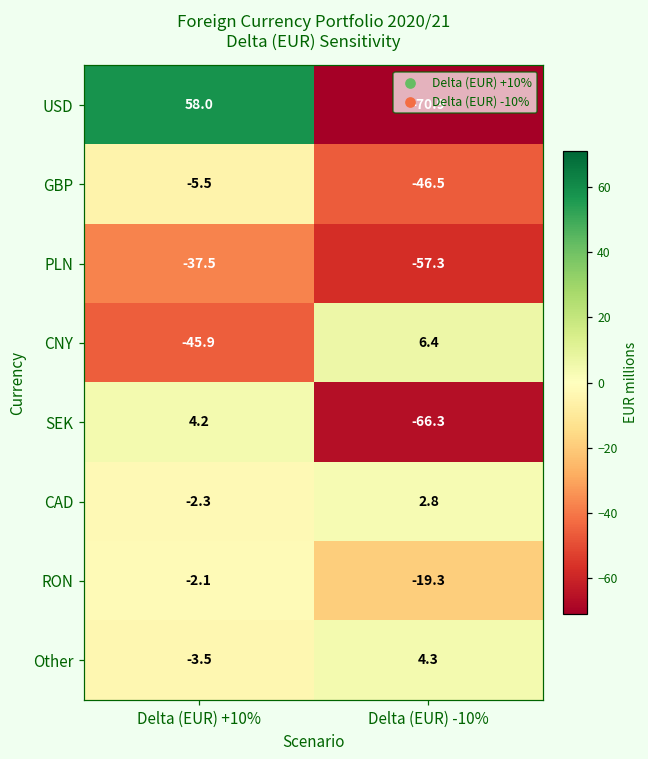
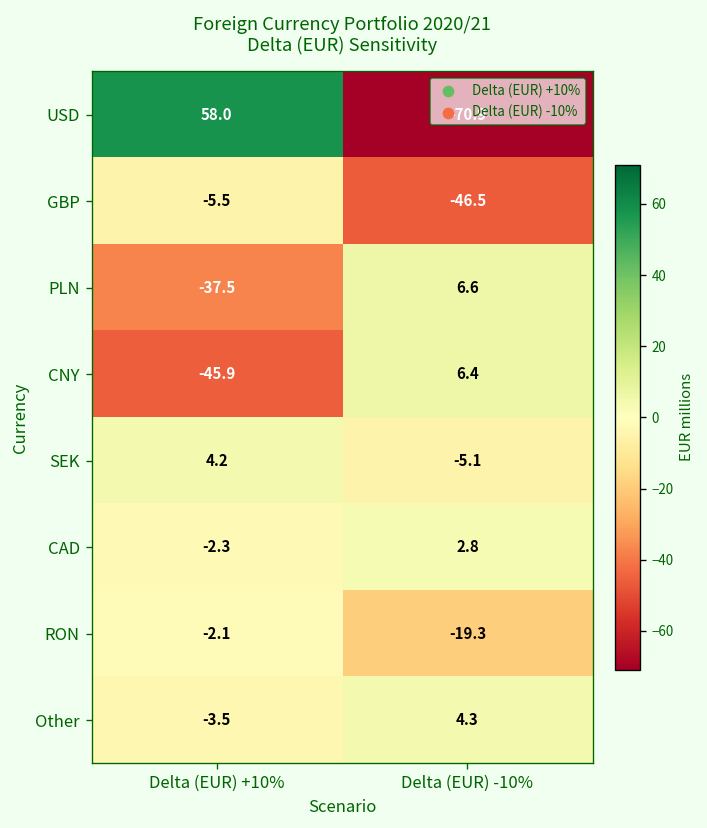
  {
    "USD": {
      "Delta (EUR) +10%": 58.0
    },
    "GBP": {
      "Delta (EUR) +10%": -5.5,
      "Delta (EUR) -10%": -46.5
    },
    "PLN": {
      "Delta (EUR) +10%": -37.5,
-     "Delta (EUR) -10%": -57.3
+     "Delta (EUR) -10%": 6.6
    },
    "CNY": {
      "Delta (EUR) +10%": -45.9,
      "Delta (EUR) -10%": 6.4
    },
    "SEK": {
      "Delta (EUR) +10%": 4.2,
-     "Delta (EUR) -10%": -66.3
+     "Delta (EUR) -10%": -5.1
    },
    "CAD": {
      "Delta (EUR) +10%": -2.3,
      "Delta (EUR) -10%": 2.8
    },
    "RON": {
      "Delta (EUR) +10%": -2.1,
      "Delta (EUR) -10%": -19.3
    },
    "Other": {
      "Delta (EUR) +10%": -3.5,
      "Delta (EUR) -10%": 4.3
    }
  }
